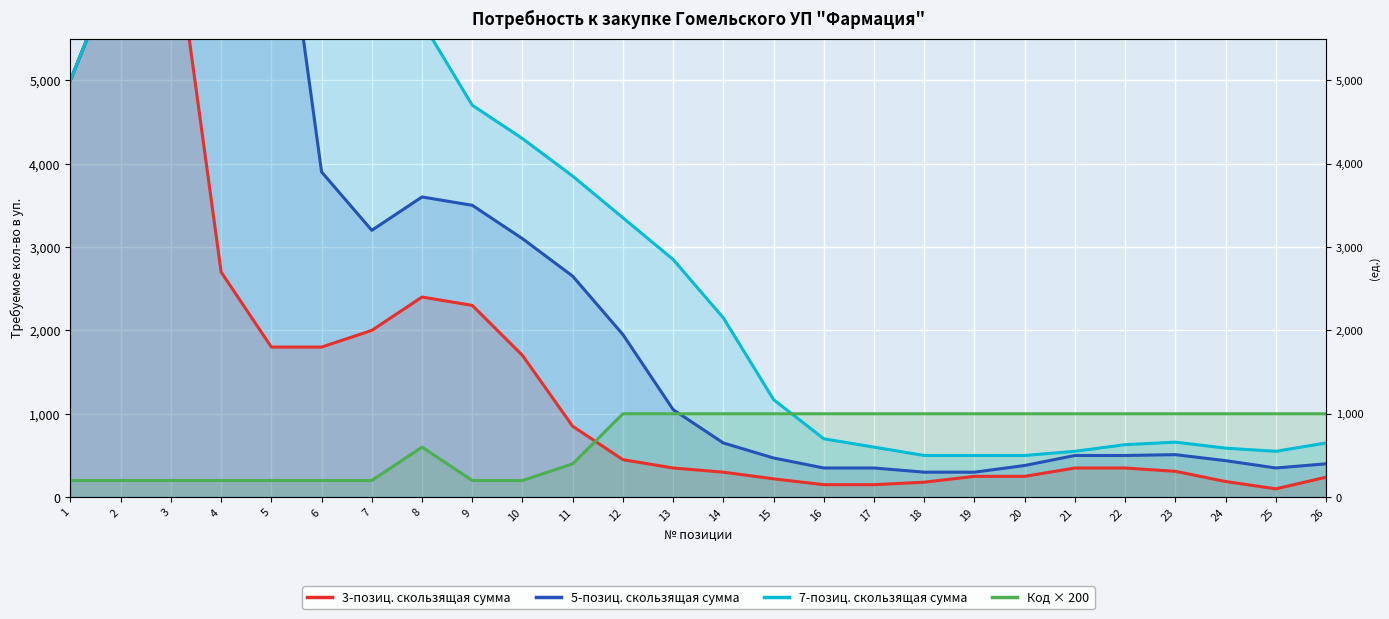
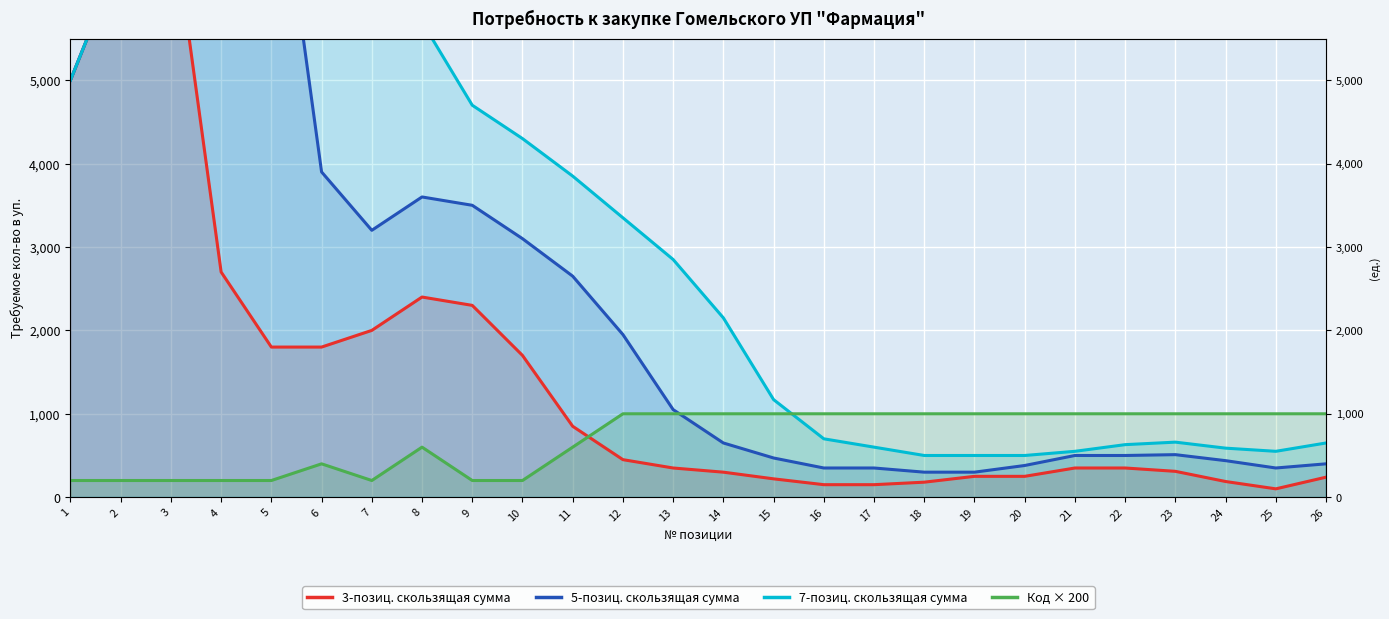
  {
    "3-позиц. скользящая сумма": {
      "4": "2,700",
      "5": "1,800",
      "6": "1,800",
      "7": "2,000",
      "8": "2,400",
      "9": "2,300",
      "10": "1,700",
      "11": "900",
      "12": "500",
      "13": "400",
      "14": "300",
      "15": "200",
      "16": "200",
      "17": "200",
      "18": "200",
      "19": "300",
      "20": "300",
      "21": "400",
      "22": "400",
      "23": "300",
      "24": "200",
      "25": "100",
      "26": "200"
    },
    "5-позиц. скользящая сумма": {
      "6": "3,900",
      "7": "3,200",
      "8": "3,600",
      "9": "3,500",
      "10": "3,100",
      "11": "2,700",
      "12": "2,000",
      "13": "1,100",
      "14": "700",
      "15": "500",
      "16": "400",
      "17": "400",
      "18": "300",
      "19": "300",
      "20": "400",
      "21": "500",
      "22": "500",
      "23": "500",
      "24": "400",
      "25": "400",
      "26": "400"
    },
    "7-позиц. скользящая сумма": {
      "9": "4,700",
      "10": "4,300",
      "11": "3,900",
      "12": "3,400",
      "13": "2,900",
      "14": "2,200",
      "15": "1,200",
      "16": "700",
      "17": "600",
      "18": "500",
      "19": "500",
      "20": "500",
      "21": "600",
      "22": "600",
      "23": "700",
      "24": "600",
      "25": "600",
      "26": "700"
    },
    "Код × 200": {
      "1": "200",
      "2": "200",
      "3": "200",
      "4": "200",
      "5": "200",
-     "6": "200",
+     "6": "400",
      "7": "200",
      "8": "600",
      "9": "200",
      "10": "200",
-     "11": "400",
+     "11": "600",
      "12": "1,000",
      "13": "1,000",
      "14": "1,000",
      "15": "1,000",
      "16": "1,000",
      "17": "1,000",
      "18": "1,000",
      "19": "1,000",
      "20": "1,000",
      "21": "1,000",
      "22": "1,000",
      "23": "1,000",
      "24": "1,000",
      "25": "1,000",
      "26": "1,000"
    }
  }
